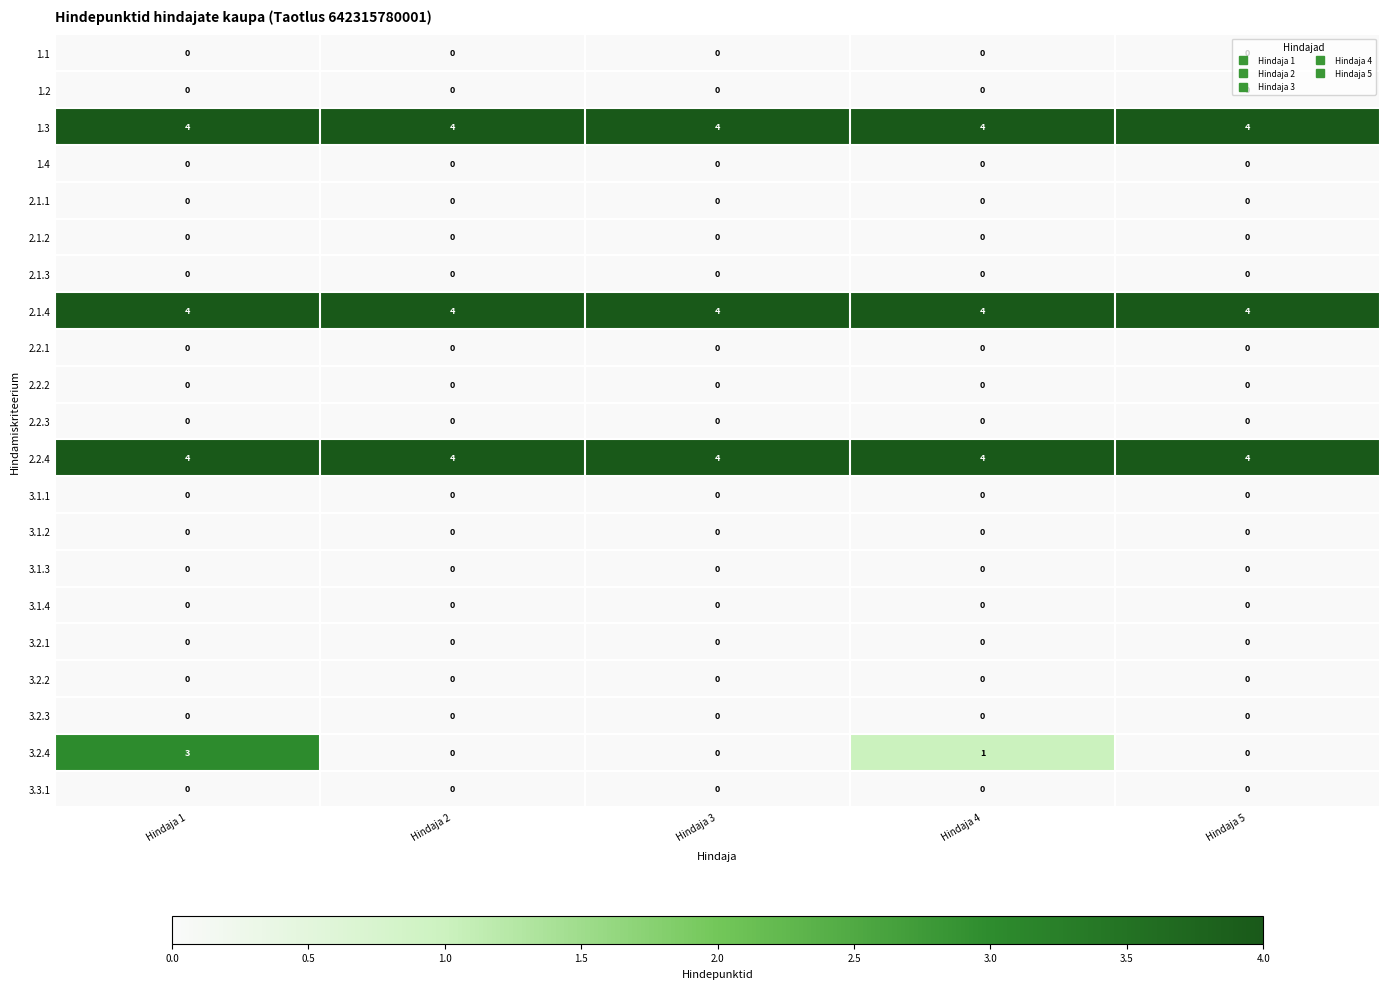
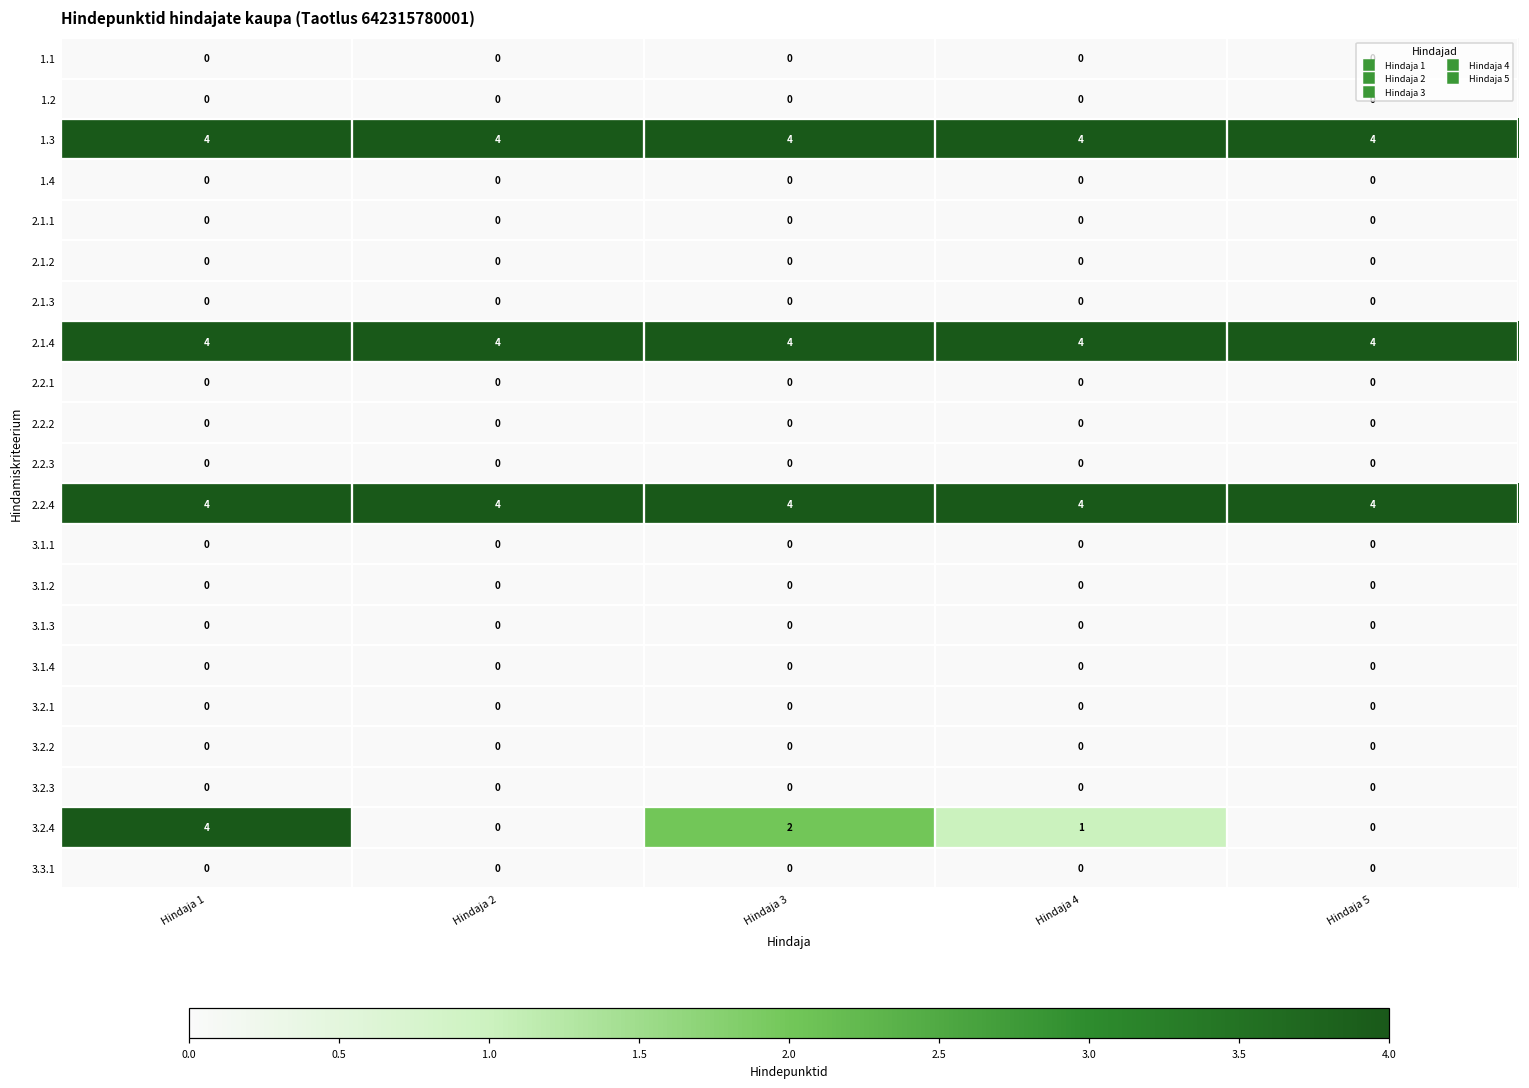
  {
    "1.1": {
      "Hindaja 1": 0,
      "Hindaja 2": 0,
      "Hindaja 3": 0,
      "Hindaja 4": 0
    },
    "1.2": {
      "Hindaja 1": 0,
      "Hindaja 2": 0,
      "Hindaja 3": 0,
      "Hindaja 4": 0
    },
    "1.3": {
      "Hindaja 1": 4,
      "Hindaja 2": 4,
      "Hindaja 3": 4,
      "Hindaja 4": 4,
      "Hindaja 5": 4
    },
    "1.4": {
      "Hindaja 1": 0,
      "Hindaja 2": 0,
      "Hindaja 3": 0,
      "Hindaja 4": 0,
      "Hindaja 5": 0
    },
    "2.1.1": {
      "Hindaja 1": 0,
      "Hindaja 2": 0,
      "Hindaja 3": 0,
      "Hindaja 4": 0,
      "Hindaja 5": 0
    },
    "2.1.2": {
      "Hindaja 1": 0,
      "Hindaja 2": 0,
      "Hindaja 3": 0,
      "Hindaja 4": 0,
      "Hindaja 5": 0
    },
    "2.1.3": {
      "Hindaja 1": 0,
      "Hindaja 2": 0,
      "Hindaja 3": 0,
      "Hindaja 4": 0,
      "Hindaja 5": 0
    },
    "2.1.4": {
      "Hindaja 1": 4,
      "Hindaja 2": 4,
      "Hindaja 3": 4,
      "Hindaja 4": 4,
      "Hindaja 5": 4
    },
    "2.2.1": {
      "Hindaja 1": 0,
      "Hindaja 2": 0,
      "Hindaja 3": 0,
      "Hindaja 4": 0,
      "Hindaja 5": 0
    },
    "2.2.2": {
      "Hindaja 1": 0,
      "Hindaja 2": 0,
      "Hindaja 3": 0,
      "Hindaja 4": 0,
      "Hindaja 5": 0
    },
    "2.2.3": {
      "Hindaja 1": 0,
      "Hindaja 2": 0,
      "Hindaja 3": 0,
      "Hindaja 4": 0,
      "Hindaja 5": 0
    },
    "2.2.4": {
      "Hindaja 1": 4,
      "Hindaja 2": 4,
      "Hindaja 3": 4,
      "Hindaja 4": 4,
      "Hindaja 5": 4
    },
    "3.1.1": {
      "Hindaja 1": 0,
      "Hindaja 2": 0,
      "Hindaja 3": 0,
      "Hindaja 4": 0,
      "Hindaja 5": 0
    },
    "3.1.2": {
      "Hindaja 1": 0,
      "Hindaja 2": 0,
      "Hindaja 3": 0,
      "Hindaja 4": 0,
      "Hindaja 5": 0
    },
    "3.1.3": {
      "Hindaja 1": 0,
      "Hindaja 2": 0,
      "Hindaja 3": 0,
      "Hindaja 4": 0,
      "Hindaja 5": 0
    },
    "3.1.4": {
      "Hindaja 1": 0,
      "Hindaja 2": 0,
      "Hindaja 3": 0,
      "Hindaja 4": 0,
      "Hindaja 5": 0
    },
    "3.2.1": {
      "Hindaja 1": 0,
      "Hindaja 2": 0,
      "Hindaja 3": 0,
      "Hindaja 4": 0,
      "Hindaja 5": 0
    },
    "3.2.2": {
      "Hindaja 1": 0,
      "Hindaja 2": 0,
      "Hindaja 3": 0,
      "Hindaja 4": 0,
      "Hindaja 5": 0
    },
    "3.2.3": {
      "Hindaja 1": 0,
      "Hindaja 2": 0,
      "Hindaja 3": 0,
      "Hindaja 4": 0,
      "Hindaja 5": 0
    },
    "3.2.4": {
-     "Hindaja 1": 3,
+     "Hindaja 1": 4,
      "Hindaja 2": 0,
-     "Hindaja 3": 0,
+     "Hindaja 3": 2,
      "Hindaja 4": 1,
      "Hindaja 5": 0
    },
    "3.3.1": {
      "Hindaja 1": 0,
      "Hindaja 2": 0,
      "Hindaja 3": 0,
      "Hindaja 4": 0,
      "Hindaja 5": 0
    }
  }
